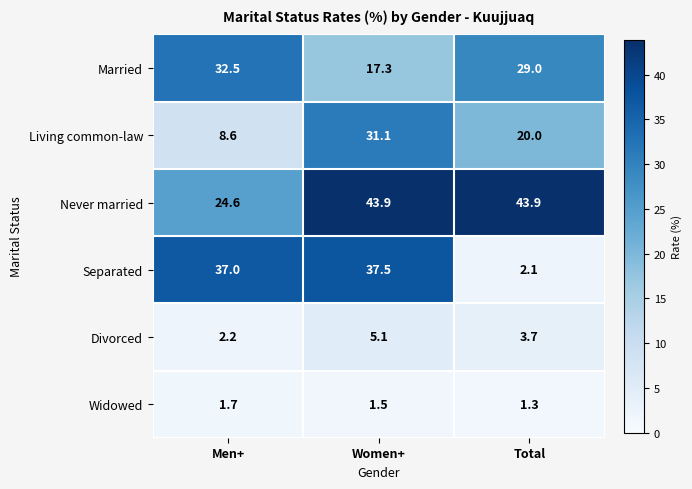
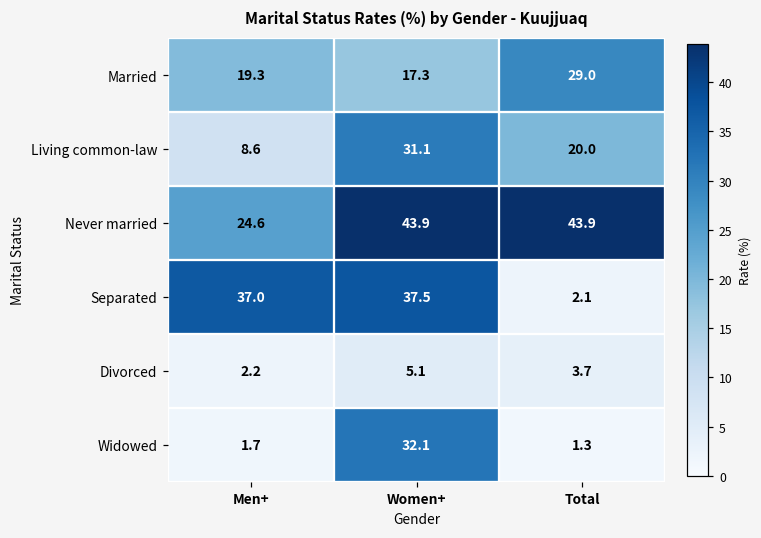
  {
    "Married": {
-     "Men+": 32.5,
+     "Men+": 19.3,
      "Women+": 17.3,
      "Total": 29.0
    },
    "Living common-law": {
      "Men+": 8.6,
      "Women+": 31.1,
      "Total": 20.0
    },
    "Never married": {
      "Men+": 24.6,
      "Women+": 43.9,
      "Total": 43.9
    },
    "Separated": {
      "Men+": 37.0,
      "Women+": 37.5,
      "Total": 2.1
    },
    "Divorced": {
      "Men+": 2.2,
      "Women+": 5.1,
      "Total": 3.7
    },
    "Widowed": {
      "Men+": 1.7,
-     "Women+": 1.5,
+     "Women+": 32.1,
      "Total": 1.3
    }
  }
